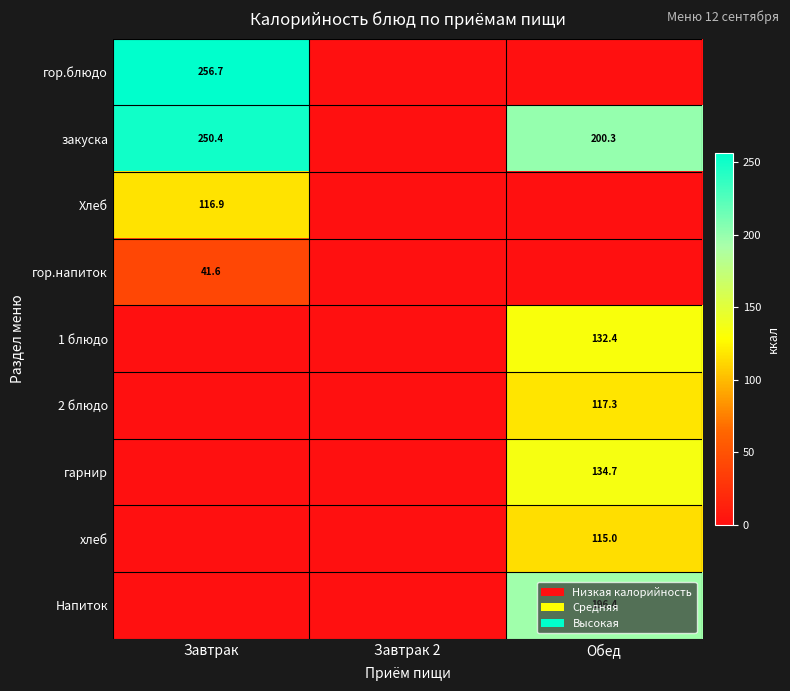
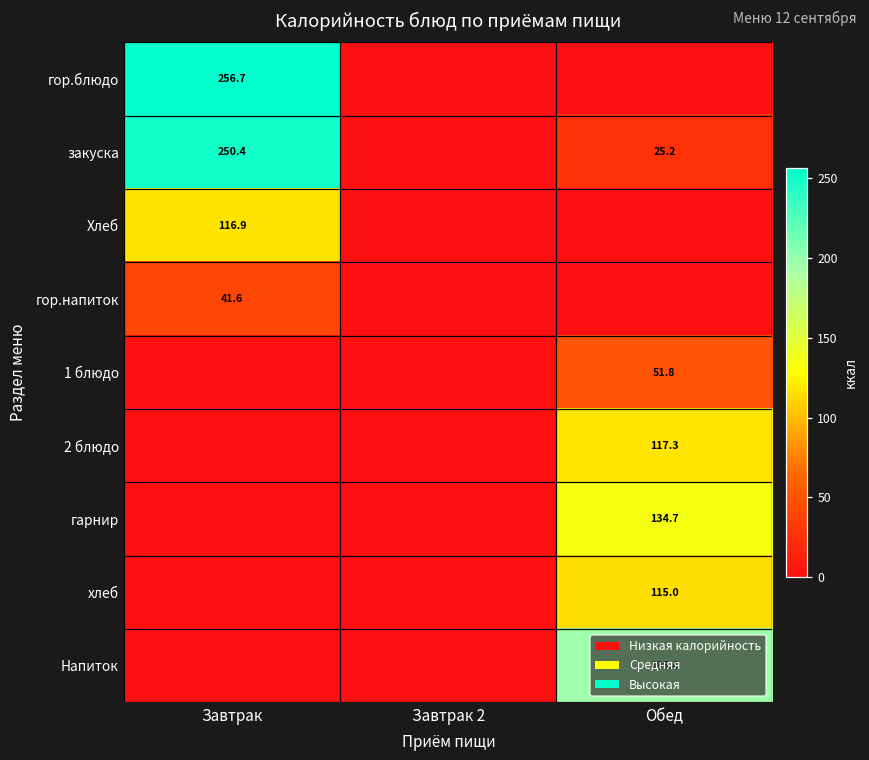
  {
    "гор.блюдо": {
      "Завтрак": 256.7
    },
    "закуска": {
      "Завтрак": 250.4,
-     "Обед": 200.3
+     "Обед": 25.2
    },
    "Хлеб": {
      "Завтрак": 116.9
    },
    "гор.напиток": {
      "Завтрак": 41.6
    },
    "1 блюдо": {
-     "Обед": 132.4
+     "Обед": 51.8
    },
    "2 блюдо": {
      "Обед": 117.3
    },
    "гарнир": {
      "Обед": 134.7
    },
    "хлеб": {
      "Обед": 115.0
    }
  }
